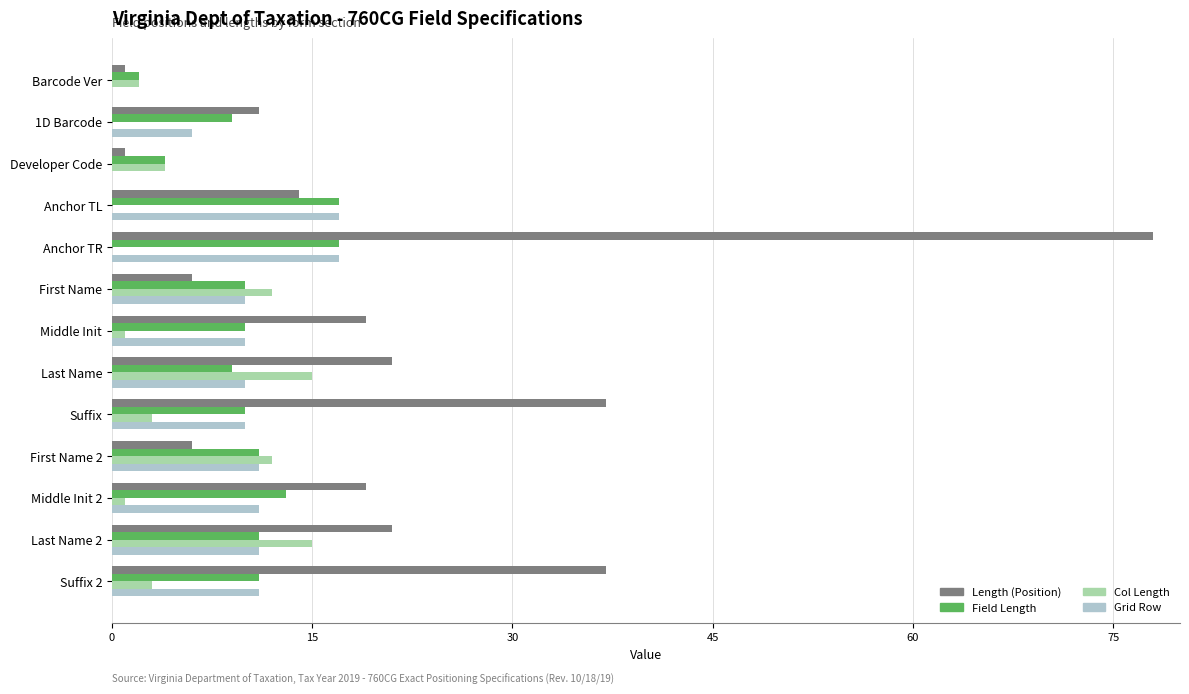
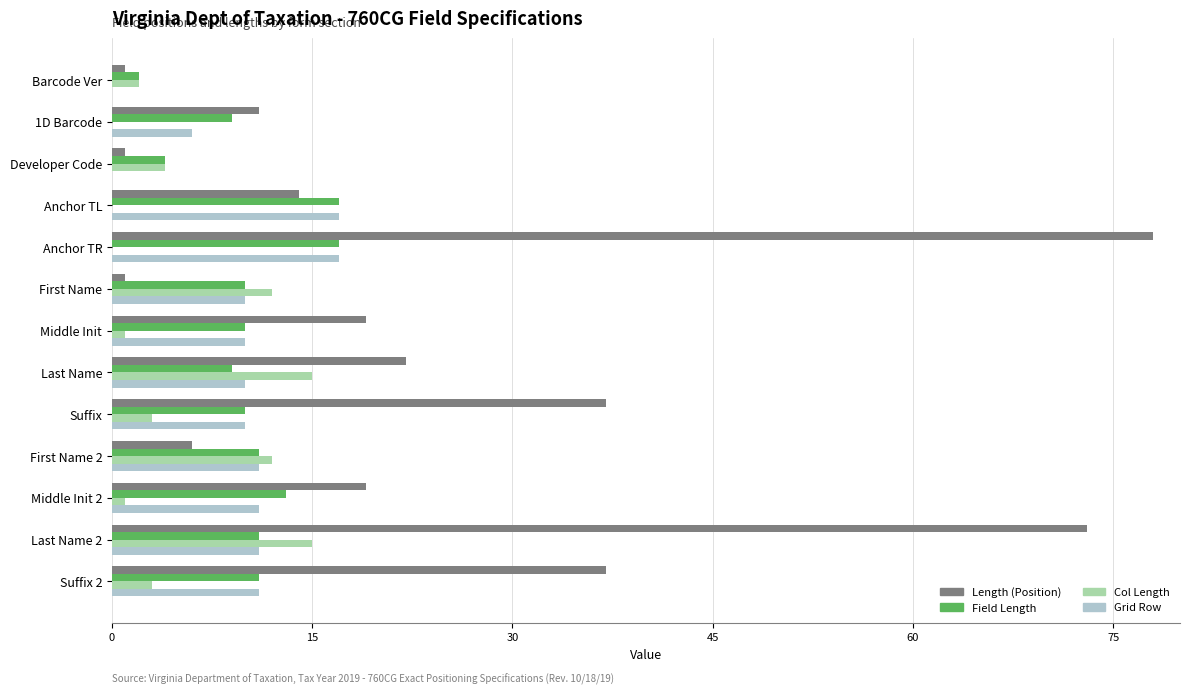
  {
    "Length (Position)": {
      "Barcode Ver": 1,
      "1D Barcode": 11,
      "Developer Code": 1,
      "Anchor TL": 14,
      "Anchor TR": 78,
-     "First Name": 6,
+     "First Name": 1,
      "Middle Init": 19,
-     "Last Name": 21,
+     "Last Name": 22,
      "Suffix": 37,
      "First Name 2": 6,
      "Middle Init 2": 19,
-     "Last Name 2": 21,
+     "Last Name 2": 73,
      "Suffix 2": 37
    },
    "Field Length": {
      "Barcode Ver": 2,
      "1D Barcode": 9,
      "Developer Code": 4,
      "Anchor TL": 17,
      "Anchor TR": 17,
      "First Name": 10,
      "Middle Init": 10,
      "Last Name": 9,
      "Suffix": 10,
      "First Name 2": 11,
      "Middle Init 2": 13,
      "Last Name 2": 11,
      "Suffix 2": 11
    }
  }
